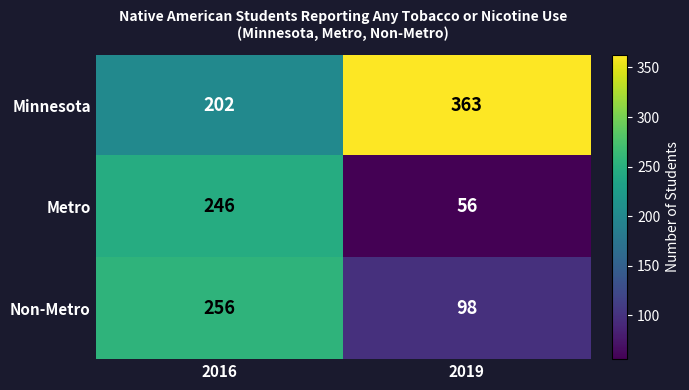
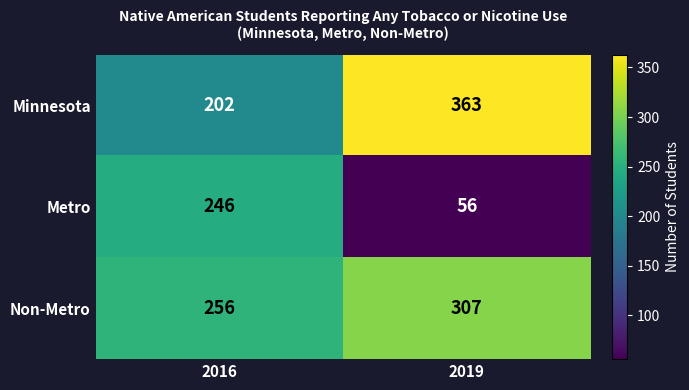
  {
    "Minnesota": {
      "2016": 202,
      "2019": 363
    },
    "Metro": {
      "2016": 246,
      "2019": 56
    },
    "Non-Metro": {
      "2016": 256,
-     "2019": 98
+     "2019": 307
    }
  }
